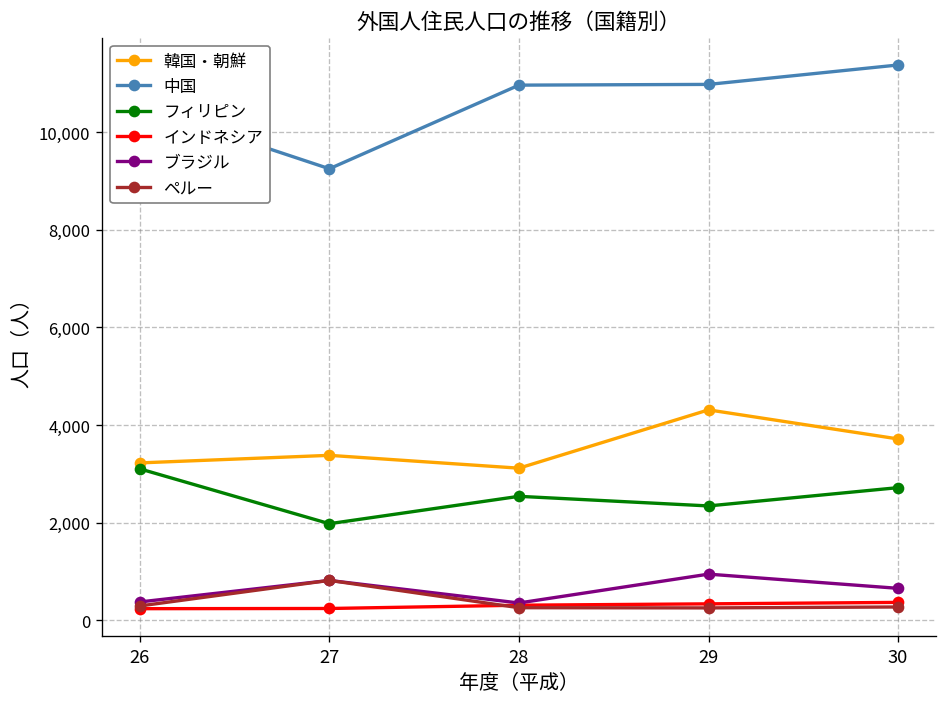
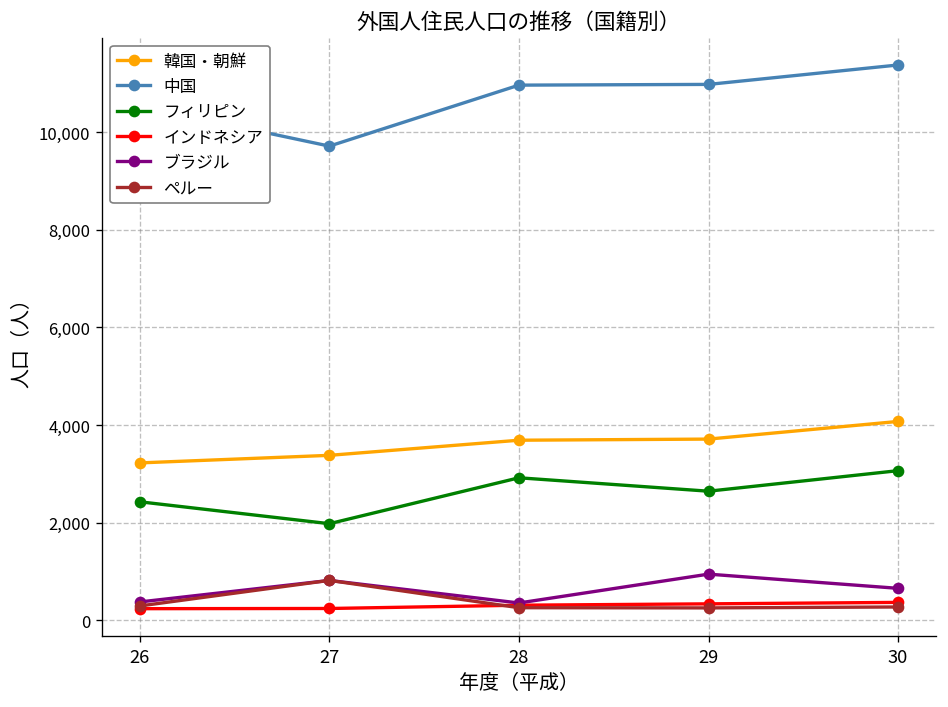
  {
    "韓国・朝鮮": {
      "26": "3,200",
      "27": "3,400",
-     "28": "3,100",
-     "29": "4,300",
-     "30": "3,700"
+     "28": "3,700",
+     "29": "3,700",
+     "30": "4,100"
    },
    "中国": {
-     "27": "9,300",
+     "27": "9,700",
      "28": "11,000",
      "29": "11,000",
      "30": "11,400"
    },
    "フィリピン": {
-     "26": "3,100",
+     "26": "2,400",
      "27": "2,000",
-     "28": "2,500",
-     "29": "2,300",
-     "30": "2,700"
+     "28": "2,900",
+     "29": "2,600",
+     "30": "3,100"
    },
    "インドネシア": {
      "27": "200",
      "29": "300",
      "30": "400"
    },
    "ブラジル": {
      "26": "400",
      "29": "900",
      "30": "700"
    },
    "ペルー": {
      "29": "300",
      "30": "300"
    }
  }
